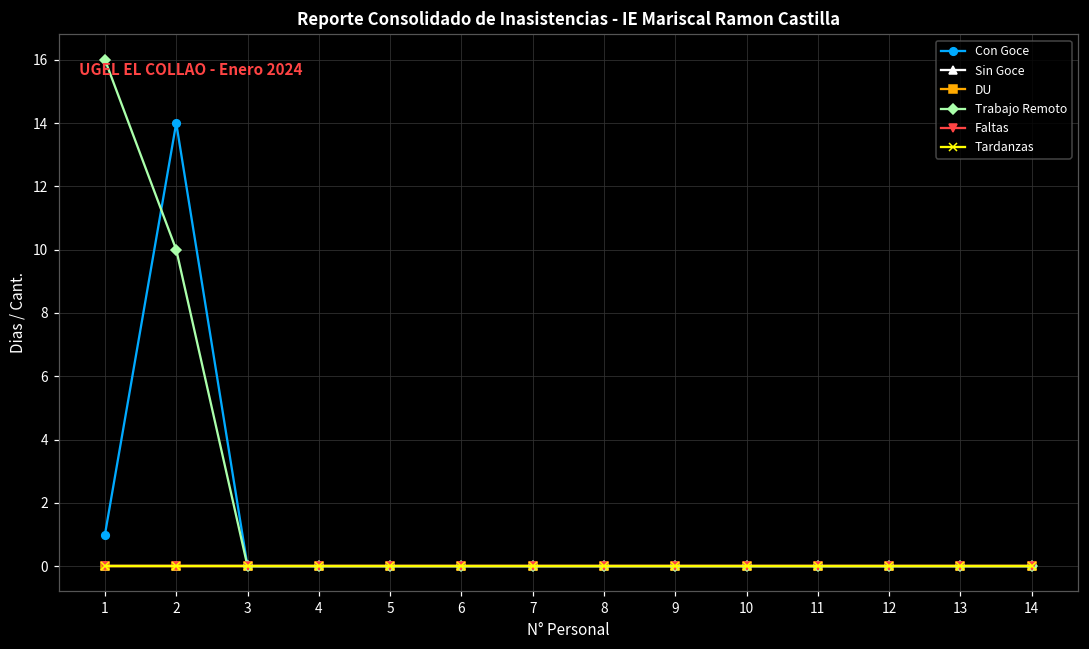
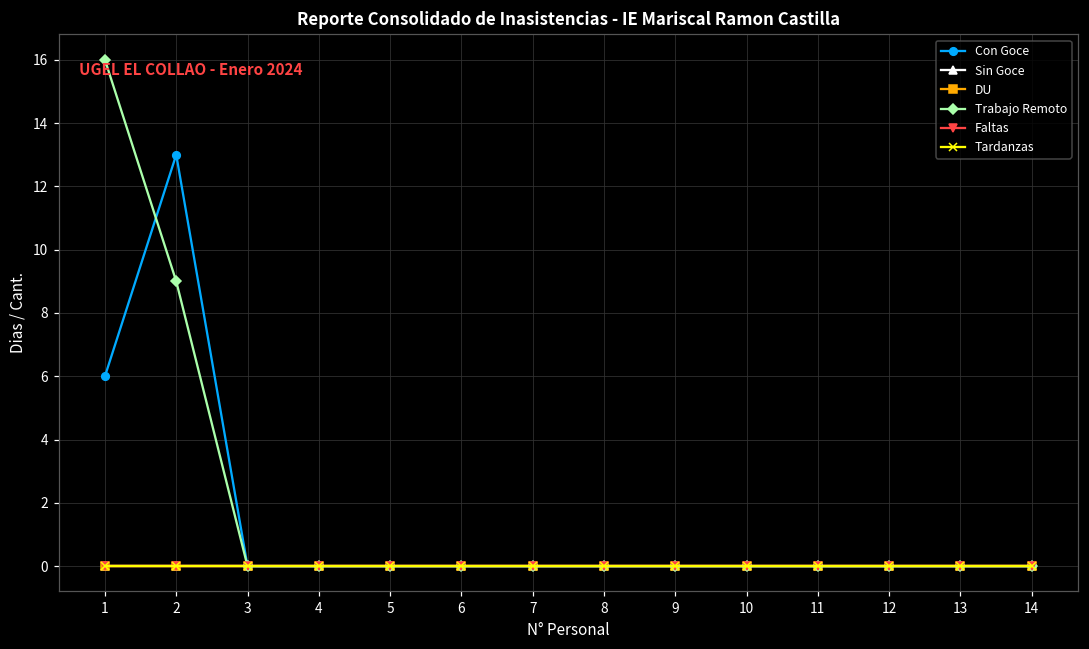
  {
    "Con Goce": {
-     "1": 1,
-     "2": 14
+     "1": 6,
+     "2": 13
    },
    "Tardanzas": {
      "1": 0,
      "2": 0
    },
    "Trabajo Remoto": {
-     "2": 10
+     "2": 9
    }
  }
